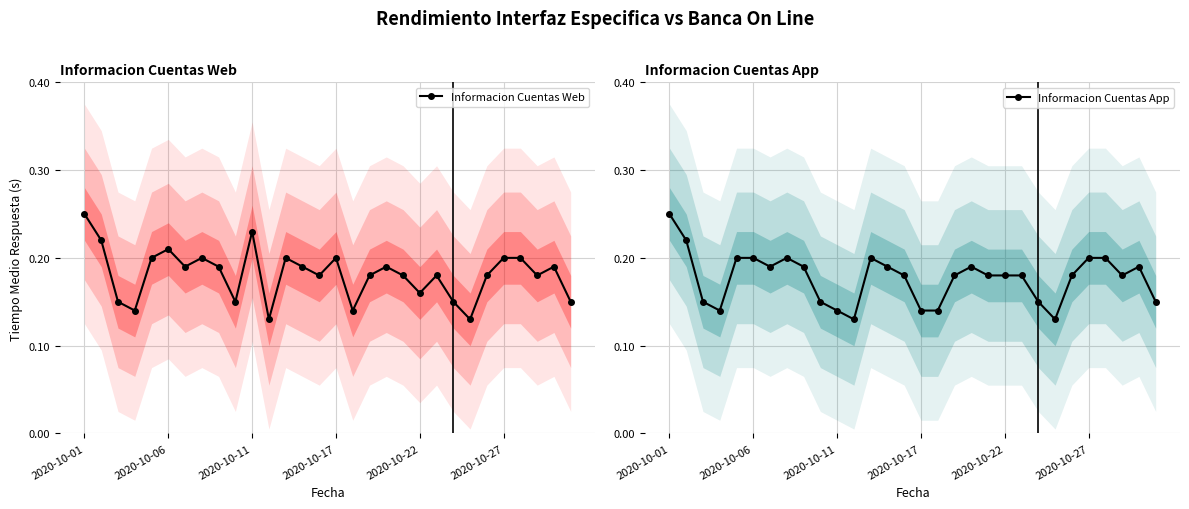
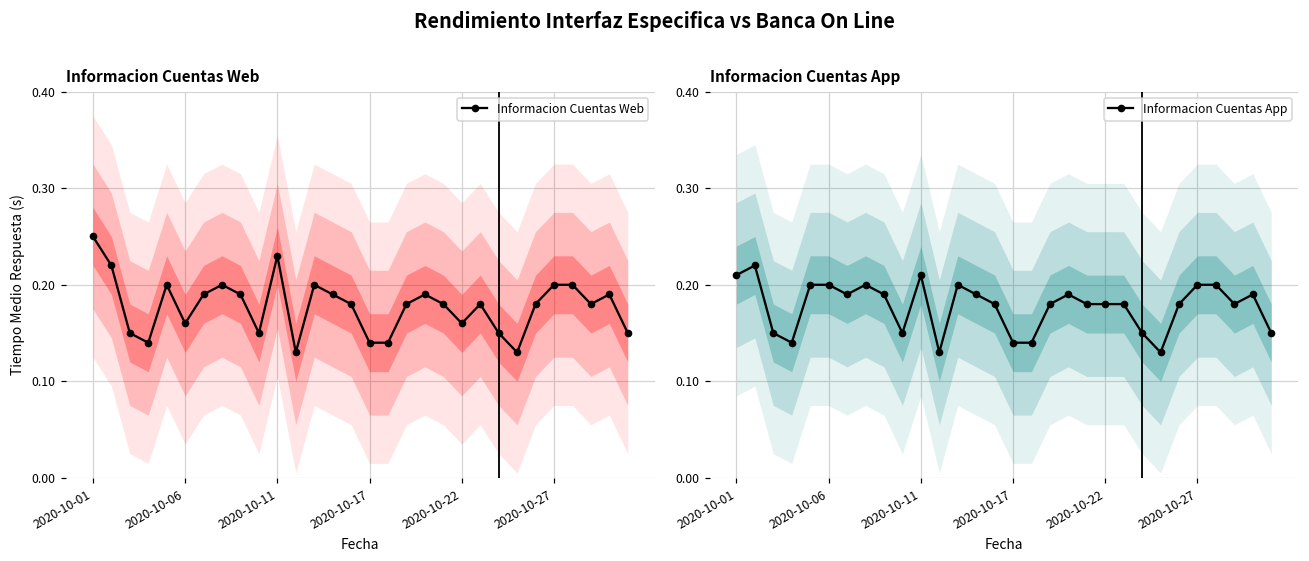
  {
    "Informacion Cuentas Web": {
      "Informacion Cuentas Web": {
        "2020-10-01": 0.25,
-       "2020-10-06": 0.21,
+       "2020-10-06": 0.16,
        "2020-10-11": 0.23,
-       "2020-10-17": 0.20,
+       "2020-10-17": 0.14,
        "2020-10-22": 0.16,
        "2020-10-27": 0.20
      }
    },
    "Informacion Cuentas App": {
      "Informacion Cuentas App": {
-       "2020-10-01": 0.25,
+       "2020-10-01": 0.21,
        "2020-10-06": 0.20,
-       "2020-10-11": 0.14,
+       "2020-10-11": 0.21,
        "2020-10-17": 0.14,
        "2020-10-22": 0.18,
        "2020-10-27": 0.20
      }
    }
  }
